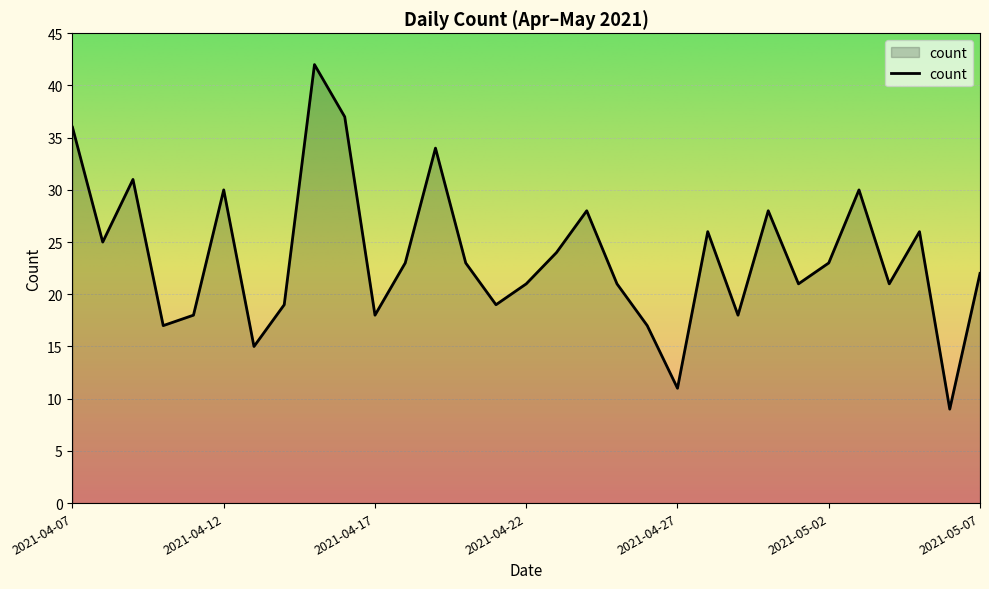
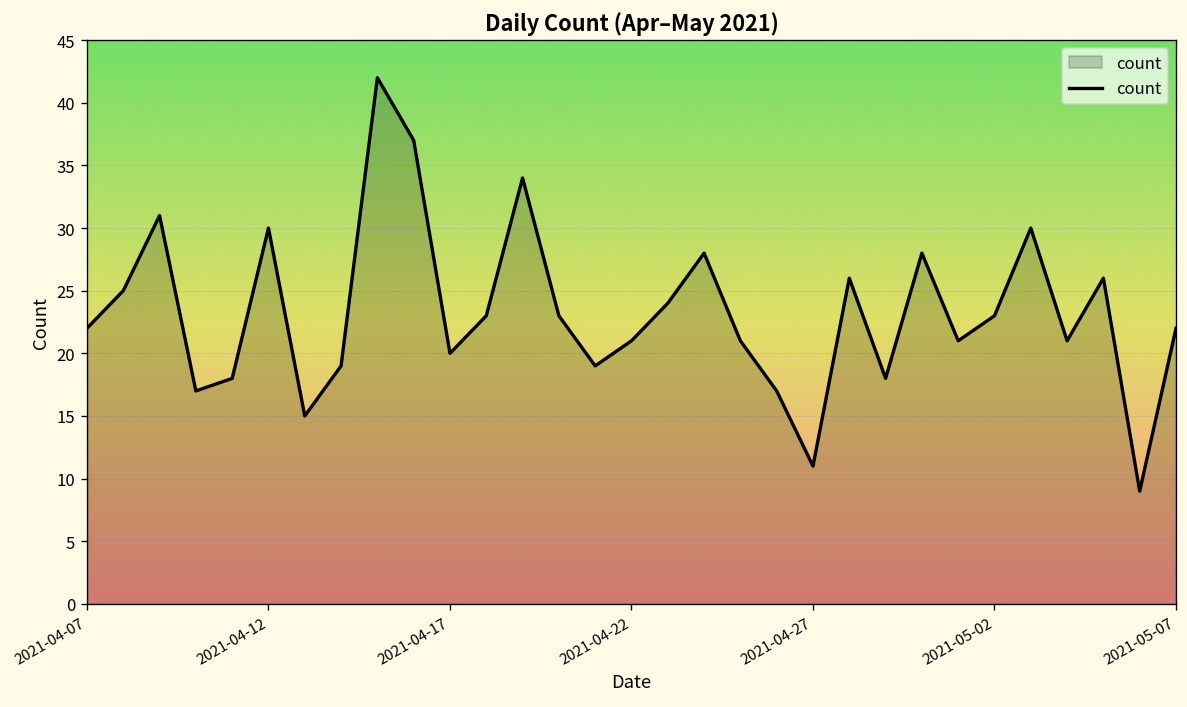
  {
-   "2021-04-07": 36,
+   "2021-04-07": 22,
    "2021-04-12": 30,
-   "2021-04-17": 18,
+   "2021-04-17": 20,
    "2021-04-22": 21,
    "2021-04-27": 11,
    "2021-05-02": 23,
    "2021-05-07": 22
  }
